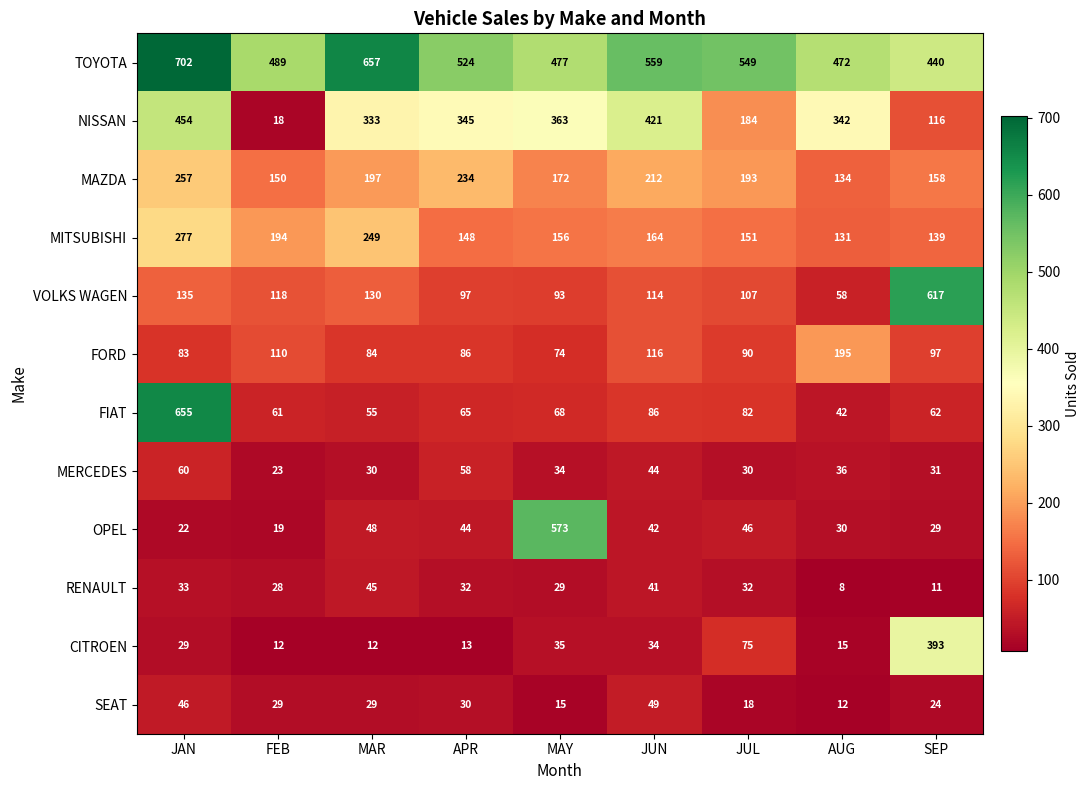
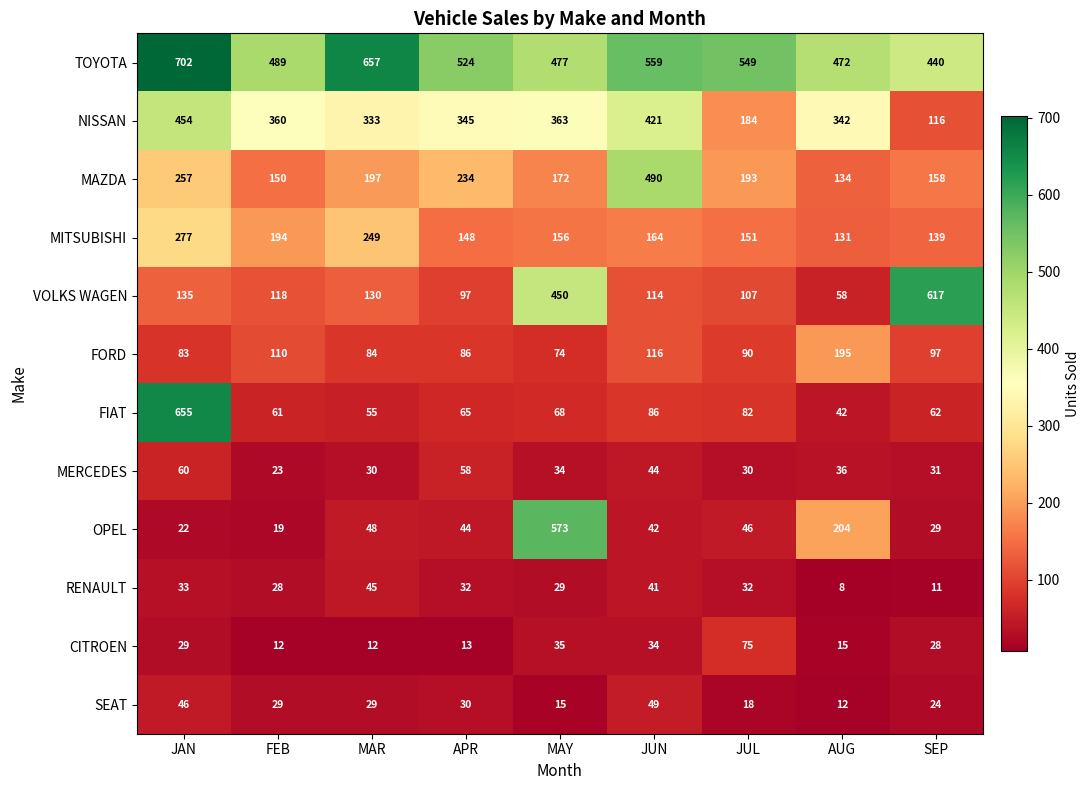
  {
    "TOYOTA": {
      "JAN": 702,
      "FEB": 489,
      "MAR": 657,
      "APR": 524,
      "MAY": 477,
      "JUN": 559,
      "JUL": 549,
      "AUG": 472,
      "SEP": 440
    },
    "NISSAN": {
      "JAN": 454,
-     "FEB": 18,
+     "FEB": 360,
      "MAR": 333,
      "APR": 345,
      "MAY": 363,
      "JUN": 421,
      "JUL": 184,
      "AUG": 342,
      "SEP": 116
    },
    "MAZDA": {
      "JAN": 257,
      "FEB": 150,
      "MAR": 197,
      "APR": 234,
      "MAY": 172,
-     "JUN": 212,
+     "JUN": 490,
      "JUL": 193,
      "AUG": 134,
      "SEP": 158
    },
    "MITSUBISHI": {
      "JAN": 277,
      "FEB": 194,
      "MAR": 249,
      "APR": 148,
      "MAY": 156,
      "JUN": 164,
      "JUL": 151,
      "AUG": 131,
      "SEP": 139
    },
    "VOLKS WAGEN": {
      "JAN": 135,
      "FEB": 118,
      "MAR": 130,
      "APR": 97,
-     "MAY": 93,
+     "MAY": 450,
      "JUN": 114,
      "JUL": 107,
      "AUG": 58,
      "SEP": 617
    },
    "FORD": {
      "JAN": 83,
      "FEB": 110,
      "MAR": 84,
      "APR": 86,
      "MAY": 74,
      "JUN": 116,
      "JUL": 90,
      "AUG": 195,
      "SEP": 97
    },
    "FIAT": {
      "JAN": 655,
      "FEB": 61,
      "MAR": 55,
      "APR": 65,
      "MAY": 68,
      "JUN": 86,
      "JUL": 82,
      "AUG": 42,
      "SEP": 62
    },
    "MERCEDES": {
      "JAN": 60,
      "FEB": 23,
      "MAR": 30,
      "APR": 58,
      "MAY": 34,
      "JUN": 44,
      "JUL": 30,
      "AUG": 36,
      "SEP": 31
    },
    "OPEL": {
      "JAN": 22,
      "FEB": 19,
      "MAR": 48,
      "APR": 44,
      "MAY": 573,
      "JUN": 42,
      "JUL": 46,
-     "AUG": 30,
+     "AUG": 204,
      "SEP": 29
    },
    "RENAULT": {
      "JAN": 33,
      "FEB": 28,
      "MAR": 45,
      "APR": 32,
      "MAY": 29,
      "JUN": 41,
      "JUL": 32,
      "AUG": 8,
      "SEP": 11
    },
    "CITROEN": {
      "JAN": 29,
      "FEB": 12,
      "MAR": 12,
      "APR": 13,
      "MAY": 35,
      "JUN": 34,
      "JUL": 75,
      "AUG": 15,
-     "SEP": 393
+     "SEP": 28
    },
    "SEAT": {
      "JAN": 46,
      "FEB": 29,
      "MAR": 29,
      "APR": 30,
      "MAY": 15,
      "JUN": 49,
      "JUL": 18,
      "AUG": 12,
      "SEP": 24
    }
  }
